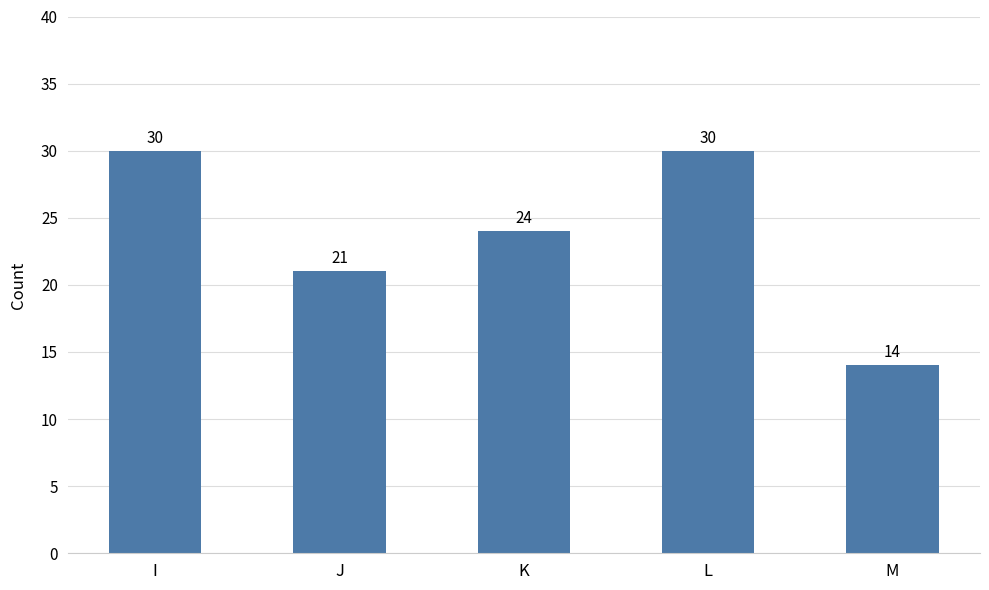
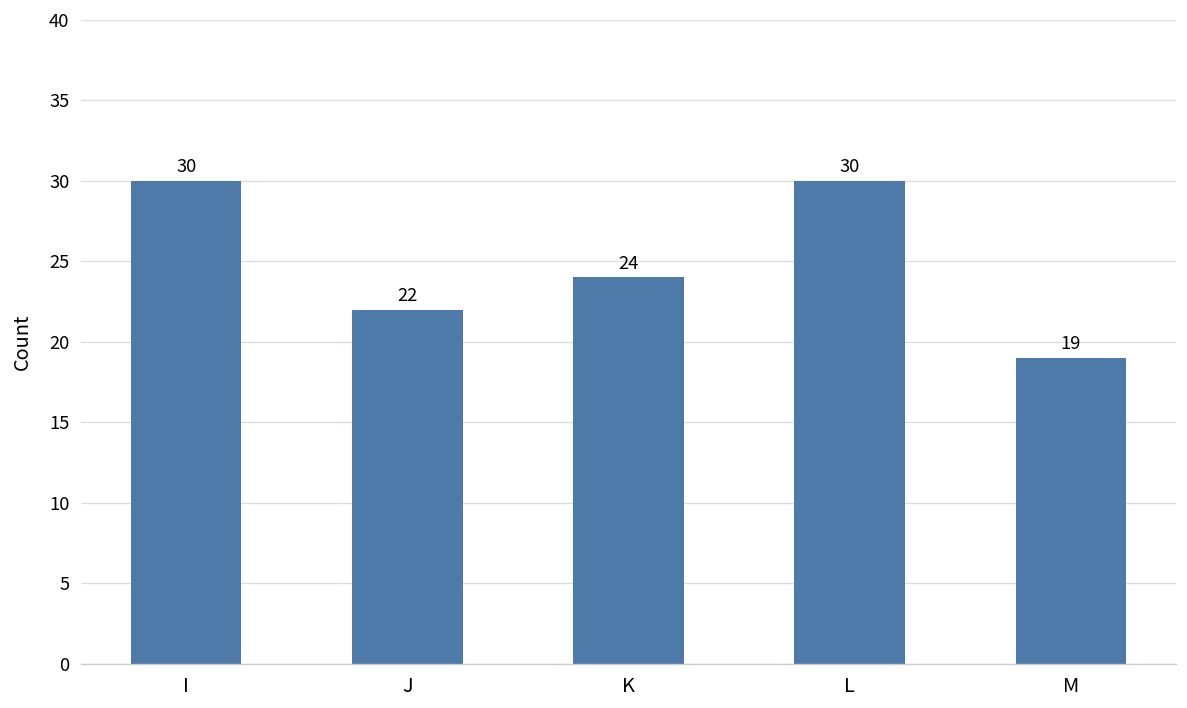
  {
    "I": 30,
-   "J": 21,
+   "J": 22,
    "K": 24,
    "L": 30,
-   "M": 14
+   "M": 19
  }
